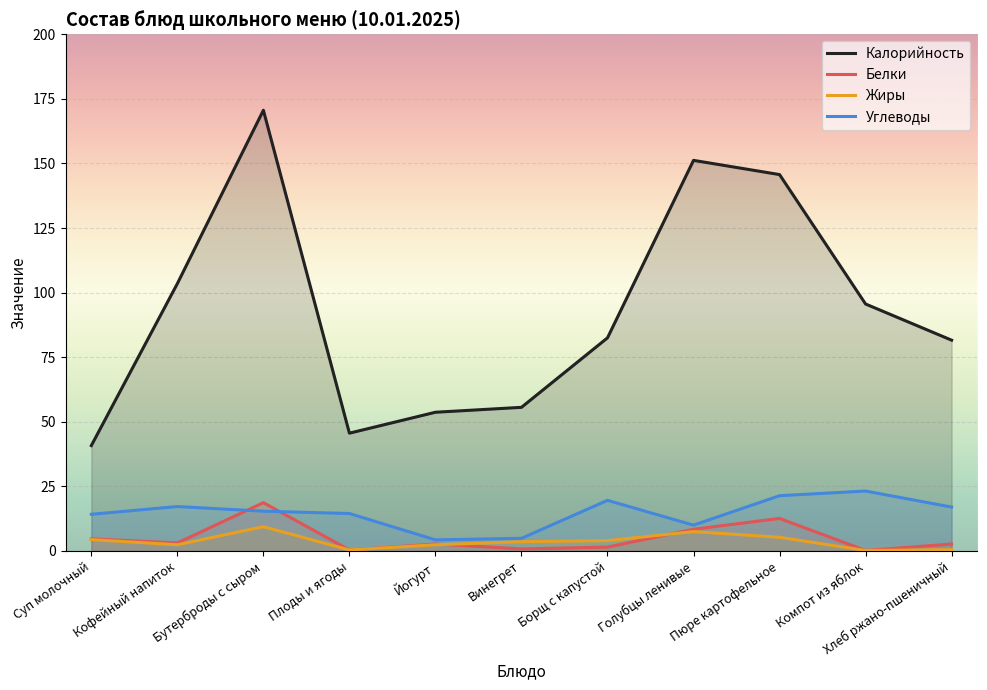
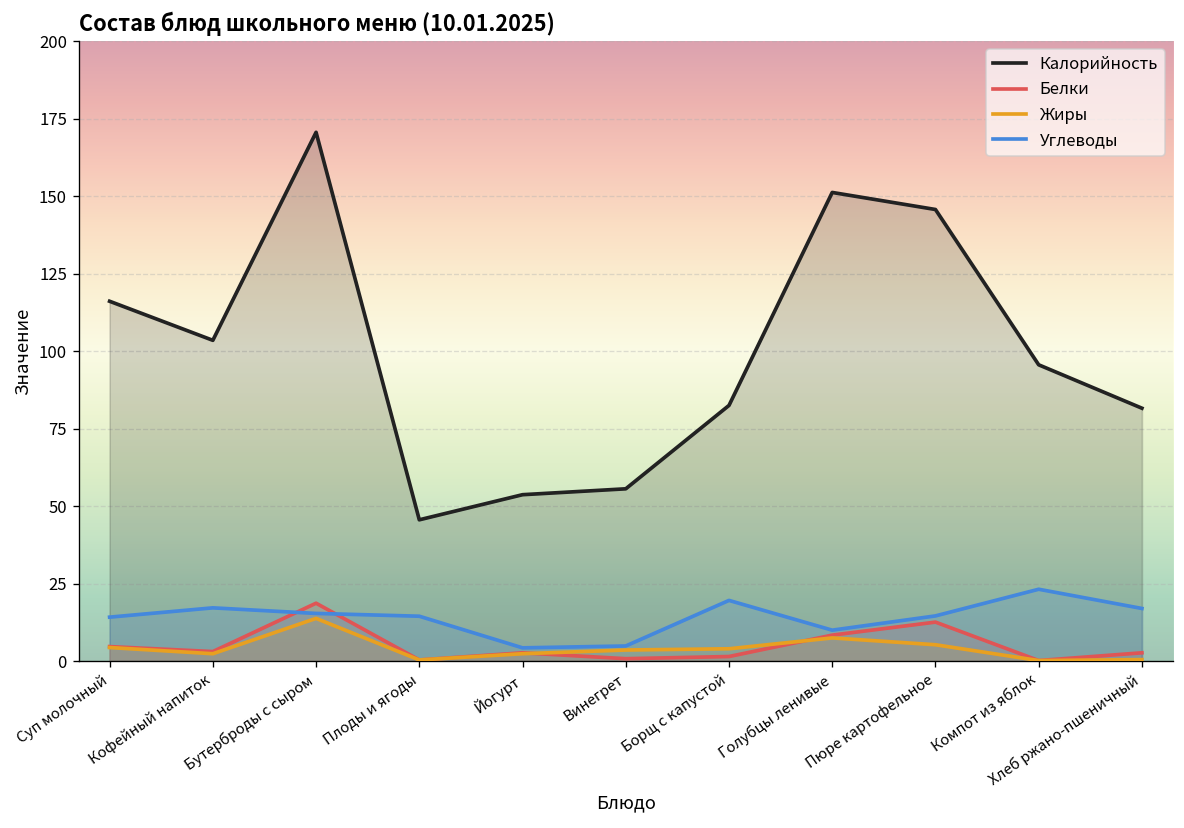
  {
    "Калорийность": {
-     "Суп молочный": 41,
+     "Суп молочный": 116,
      "Кофейный напиток": 104,
      "Бутерброды с сыром": 171,
      "Плоды и ягоды": 46,
      "Йогурт": 54,
      "Винегрет": 56,
      "Борщ с капустой": 83,
      "Голубцы ленивые": 151,
      "Пюре картофельное": 146,
      "Компот из яблок": 96,
      "Хлеб ржано-пшеничный": 82
    },
    "Белки": {
      "Бутерброды с сыром": 19,
      "Винегрет": 1,
      "Борщ с капустой": 2,
      "Пюре картофельное": 13,
      "Хлеб ржано-пшеничный": 3
    },
    "Жиры": {
-     "Бутерброды с сыром": 9,
+     "Бутерброды с сыром": 14,
      "Винегрет": 4,
      "Борщ с капустой": 4,
      "Пюре картофельное": 5,
      "Хлеб ржано-пшеничный": 1
    },
    "Углеводы": {
      "Суп молочный": 14,
      "Кофейный напиток": 17,
      "Бутерброды с сыром": 15,
      "Плоды и ягоды": 15,
      "Йогурт": 4,
      "Винегрет": 5,
      "Борщ с капустой": 20,
      "Голубцы ленивые": 10,
-     "Пюре картофельное": 21,
+     "Пюре картофельное": 15,
      "Компот из яблок": 23,
      "Хлеб ржано-пшеничный": 17
    }
  }
